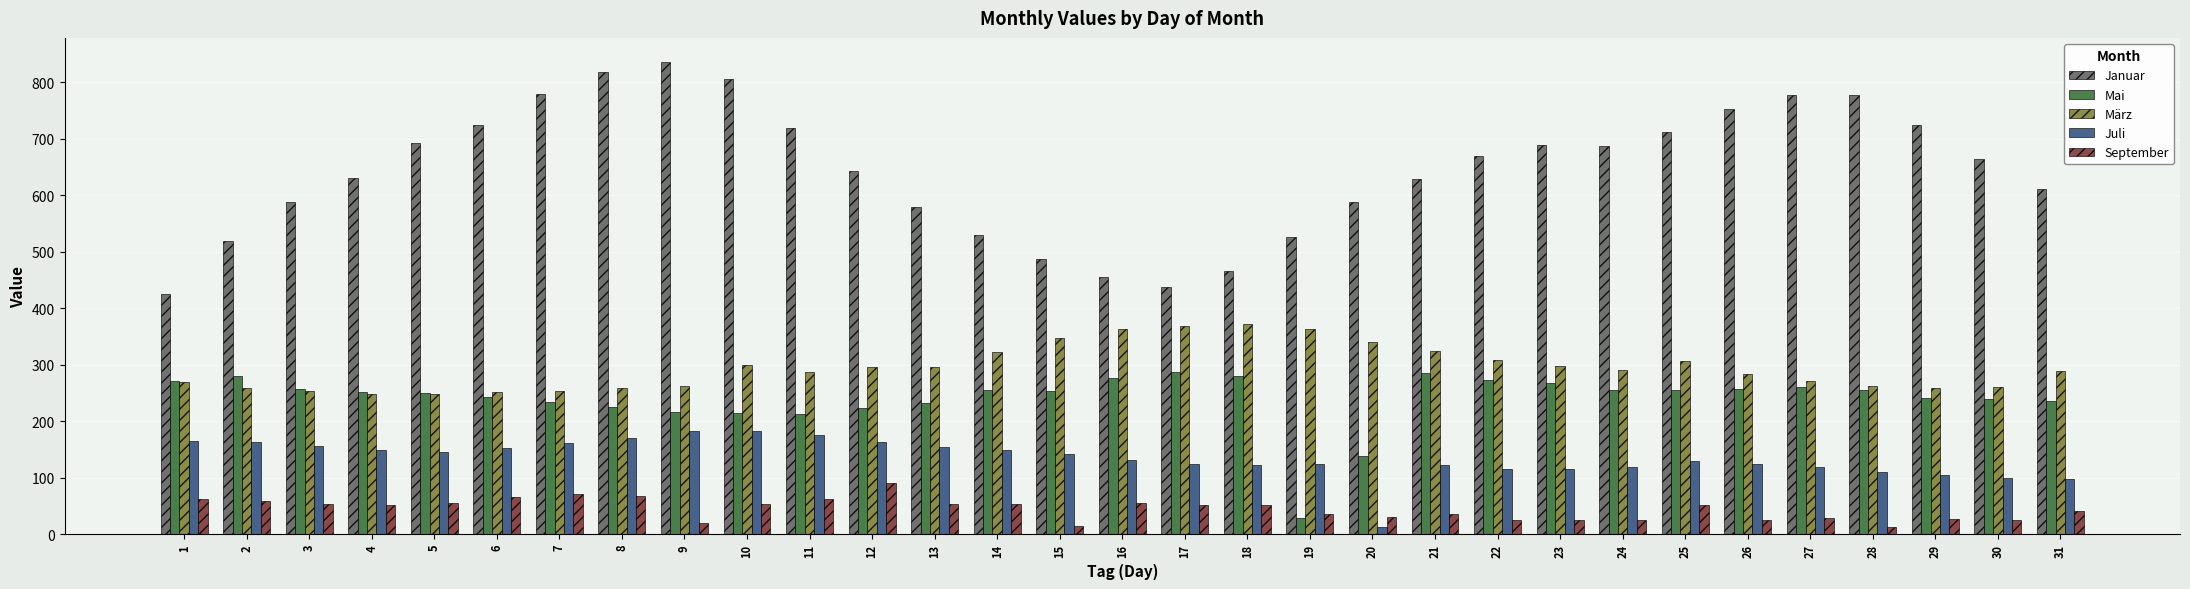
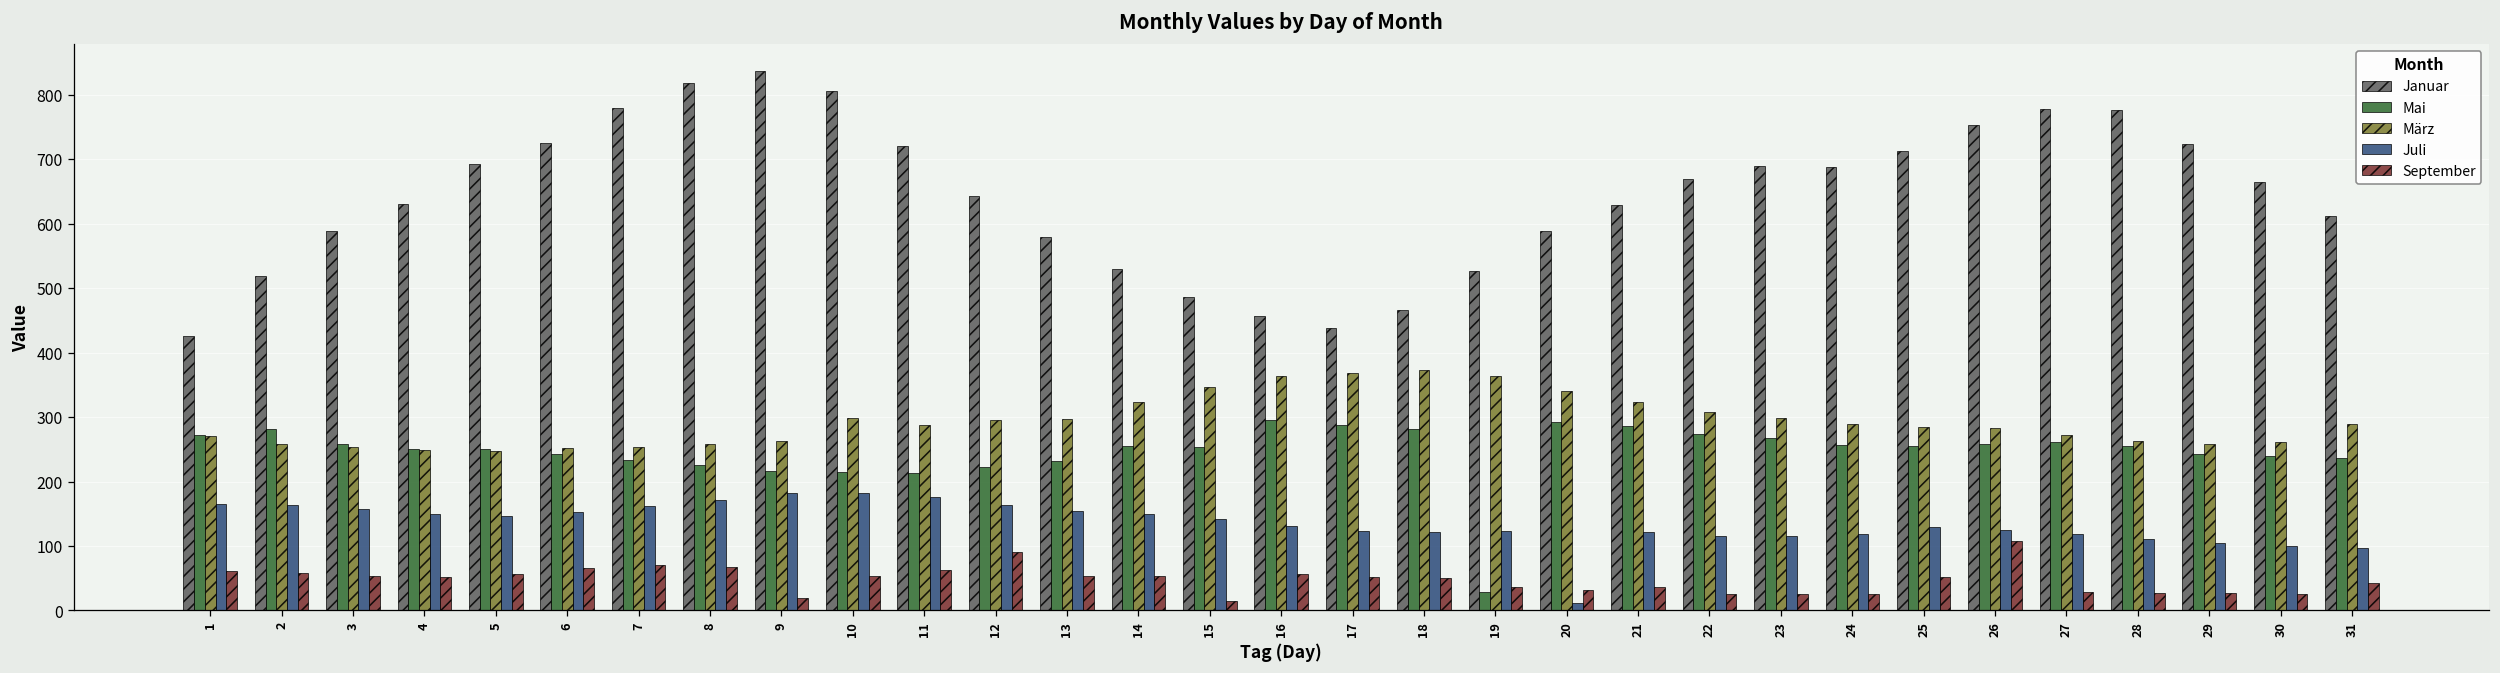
  {
    "Mai": {
      "1": 270,
      "2": 280,
      "3": 260,
      "4": 250,
      "5": 250,
      "6": 240,
      "7": 230,
      "8": 230,
      "9": 220,
      "10": 220,
      "11": 210,
      "12": 220,
      "13": 230,
      "14": 260,
      "15": 250,
-     "16": 280,
+     "16": 300,
      "17": 290,
      "18": 280,
      "19": 30,
-     "20": 140,
+     "20": 290,
      "21": 290,
      "22": 270,
      "23": 270,
      "24": 260,
      "25": 260,
      "26": 260,
      "27": 260,
      "28": 260,
      "29": 240,
      "30": 240,
      "31": 240
    },
    "März": {
      "1": 270,
      "2": 260,
      "3": 250,
      "4": 250,
      "5": 250,
      "6": 250,
      "7": 250,
      "8": 260,
      "9": 260,
      "10": 300,
      "11": 290,
      "12": 300,
      "13": 300,
      "14": 320,
      "15": 350,
      "16": 360,
      "17": 370,
      "18": 370,
      "19": 360,
      "20": 340,
      "21": 320,
      "22": 310,
      "23": 300,
      "24": 290,
-     "25": 310,
+     "25": 290,
      "26": 280,
      "27": 270,
      "28": 260,
      "29": 260,
      "30": 260,
      "31": 290
    },
    "September": {
      "1": 60,
      "2": 60,
      "3": 50,
      "4": 50,
      "5": 60,
      "6": 70,
      "7": 70,
      "8": 70,
      "9": 20,
      "10": 50,
      "11": 60,
      "12": 90,
      "13": 50,
      "14": 50,
      "15": 20,
      "16": 60,
      "17": 50,
      "18": 50,
      "19": 40,
      "20": 30,
      "21": 40,
      "22": 30,
      "23": 30,
      "24": 30,
      "25": 50,
-     "26": 30,
+     "26": 110,
      "27": 30,
-     "28": 10,
+     "28": 30,
      "29": 30,
      "30": 30,
      "31": 40
    }
  }
